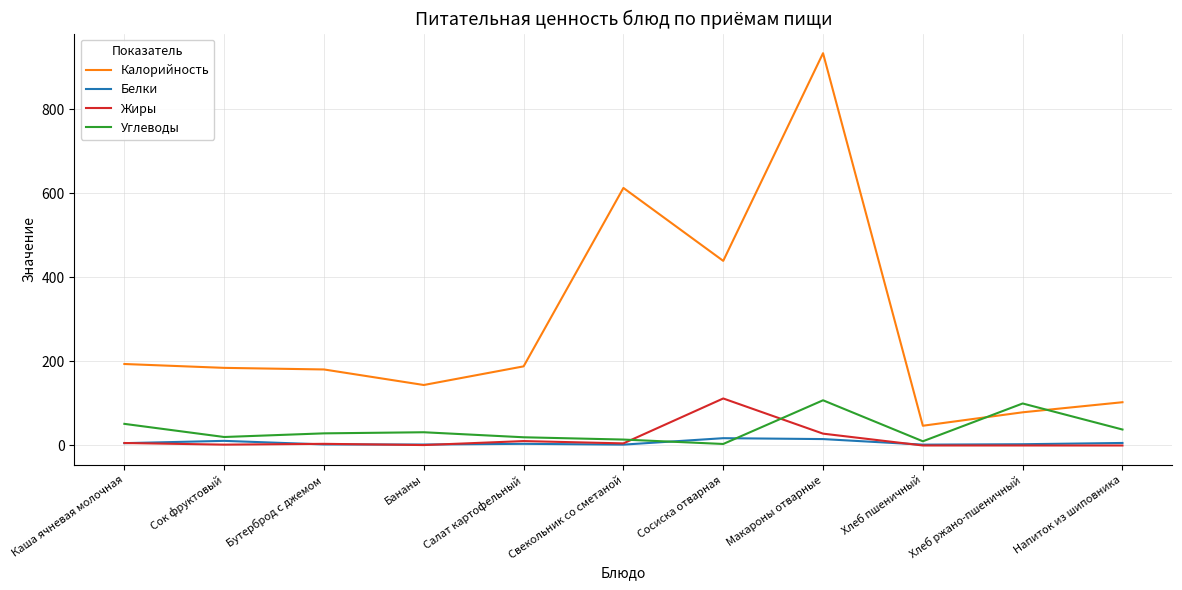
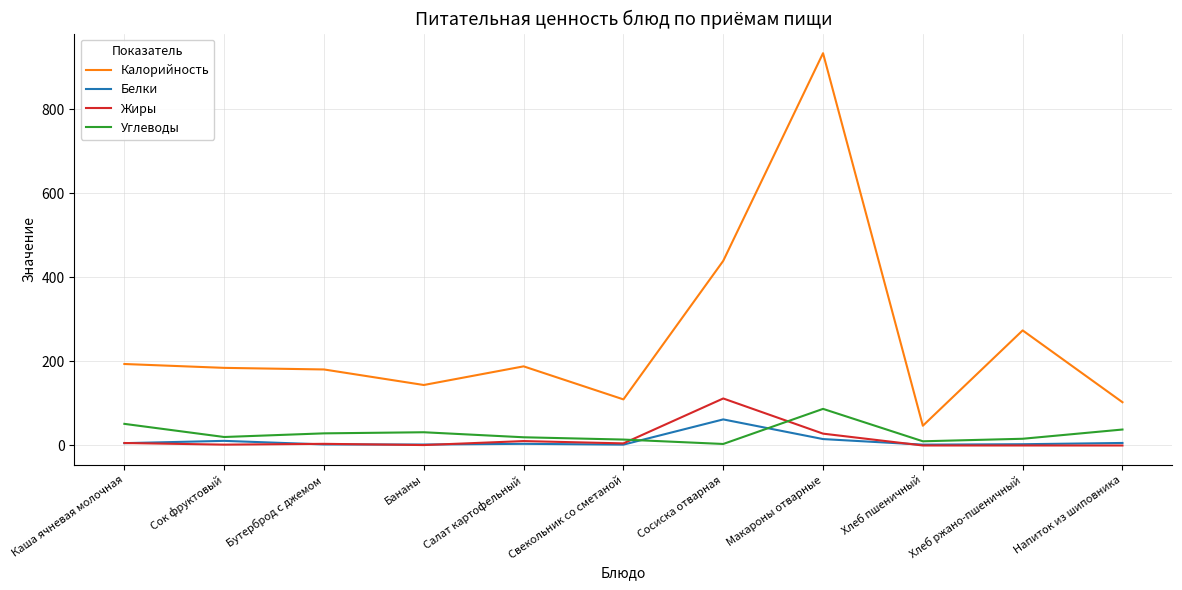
  {
    "Калорийность": {
      "Каша ячневая молочная": 190,
      "Сок фруктовый": 180,
      "Бутерброд с джемом": 180,
      "Бананы": 140,
      "Салат картофельный": 190,
-     "Свекольник со сметаной": 610,
+     "Свекольник со сметаной": 110,
      "Сосиска отварная": 440,
      "Макароны отварные": 930,
      "Хлеб пшеничный": 50,
-     "Хлеб ржано-пшеничный": 80,
+     "Хлеб ржано-пшеничный": 270,
      "Напиток из шиповника": 100
    },
    "Белки": {
      "Сок фруктовый": 10,
      "Салат картофельный": 0,
-     "Сосиска отварная": 20,
+     "Сосиска отварная": 60,
      "Макароны отварные": 20
    },
    "Жиры": {
      "Сок фруктовый": 0,
      "Салат картофельный": 10,
      "Сосиска отварная": 110,
      "Макароны отварные": 30
    },
    "Углеводы": {
      "Каша ячневая молочная": 50,
      "Сок фруктовый": 20,
      "Бутерброд с джемом": 30,
      "Бананы": 30,
      "Салат картофельный": 20,
      "Свекольник со сметаной": 10,
      "Сосиска отварная": 0,
-     "Макароны отварные": 110,
+     "Макароны отварные": 90,
      "Хлеб пшеничный": 10,
-     "Хлеб ржано-пшеничный": 100,
+     "Хлеб ржано-пшеничный": 20,
      "Напиток из шиповника": 40
    }
  }
